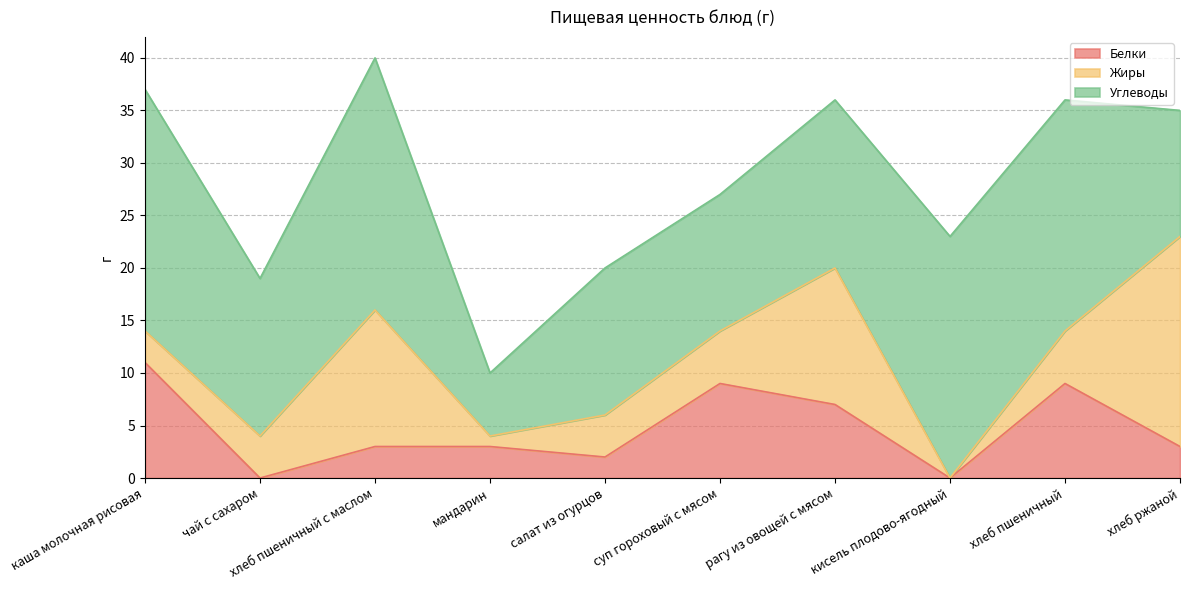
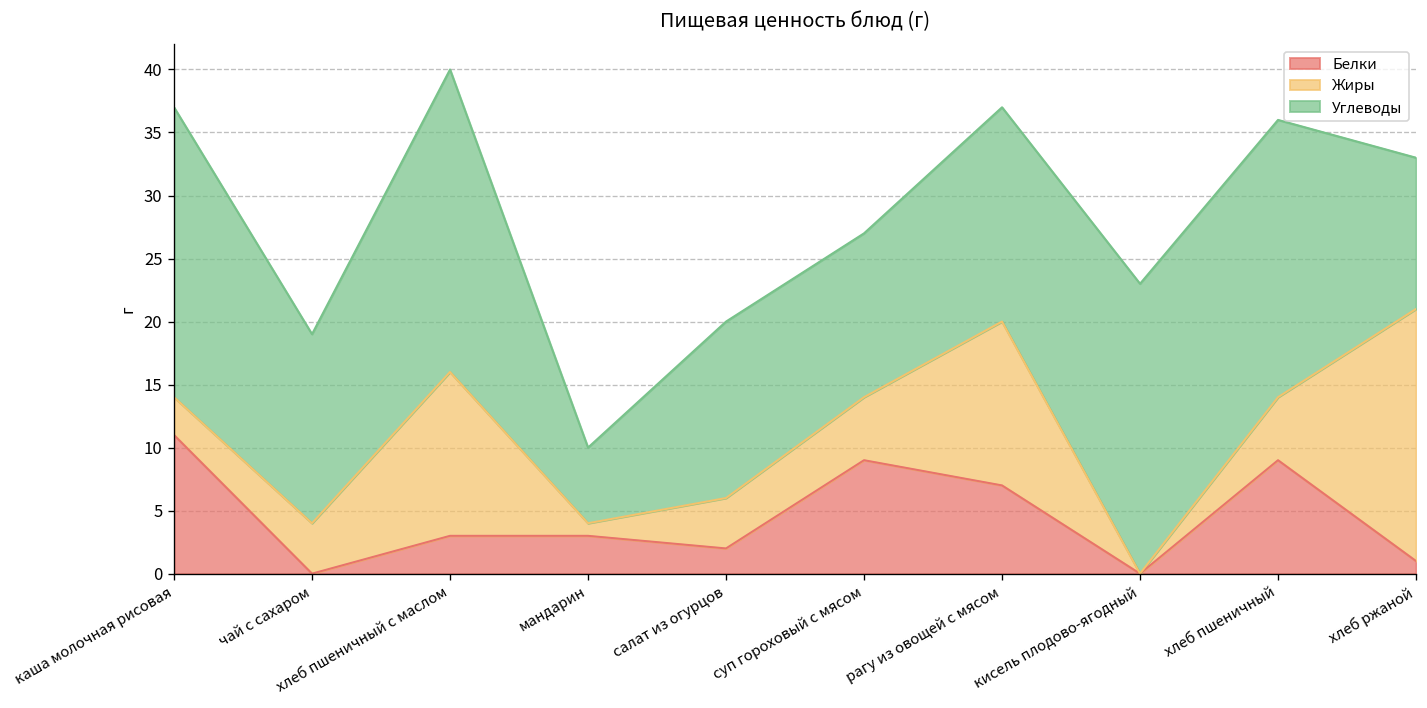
  {
    "Белки": {
      "каша молочная рисовая": 11,
      "чай с сахаром": 0,
      "хлеб пшеничный с маслом": 3,
      "мандарин": 3,
      "салат из огурцов": 2,
      "суп гороховый с мясом": 9,
      "рагу из овощей с мясом": 7,
      "хлеб пшеничный": 9,
-     "хлеб ржаной": 3
+     "хлеб ржаной": 1
    },
    "Жиры": {
      "каша молочная рисовая": 3,
      "чай с сахаром": 4,
      "хлеб пшеничный с маслом": 13,
      "мандарин": 1,
      "салат из огурцов": 4,
      "суп гороховый с мясом": 5,
      "рагу из овощей с мясом": 13,
      "хлеб пшеничный": 5,
      "хлеб ржаной": 20
    },
    "Углеводы": {
      "каша молочная рисовая": 23,
      "чай с сахаром": 15,
      "хлеб пшеничный с маслом": 24,
      "мандарин": 6,
      "салат из огурцов": 14,
      "суп гороховый с мясом": 13,
-     "рагу из овощей с мясом": 16,
+     "рагу из овощей с мясом": 17,
      "кисель плодово-ягодный": 23,
      "хлеб пшеничный": 22,
      "хлеб ржаной": 12
    }
  }
